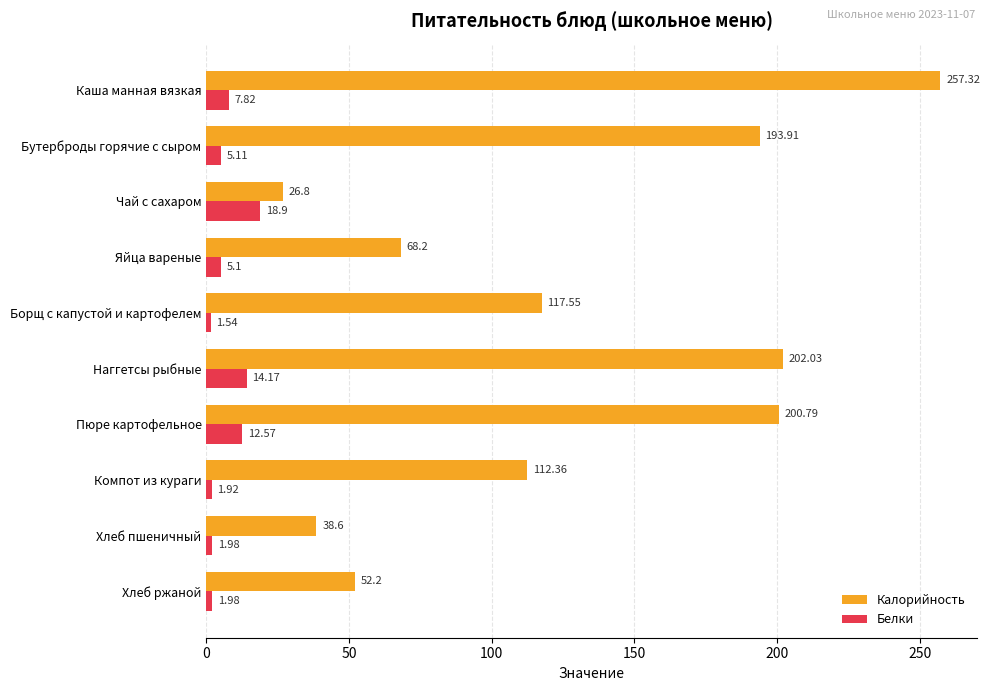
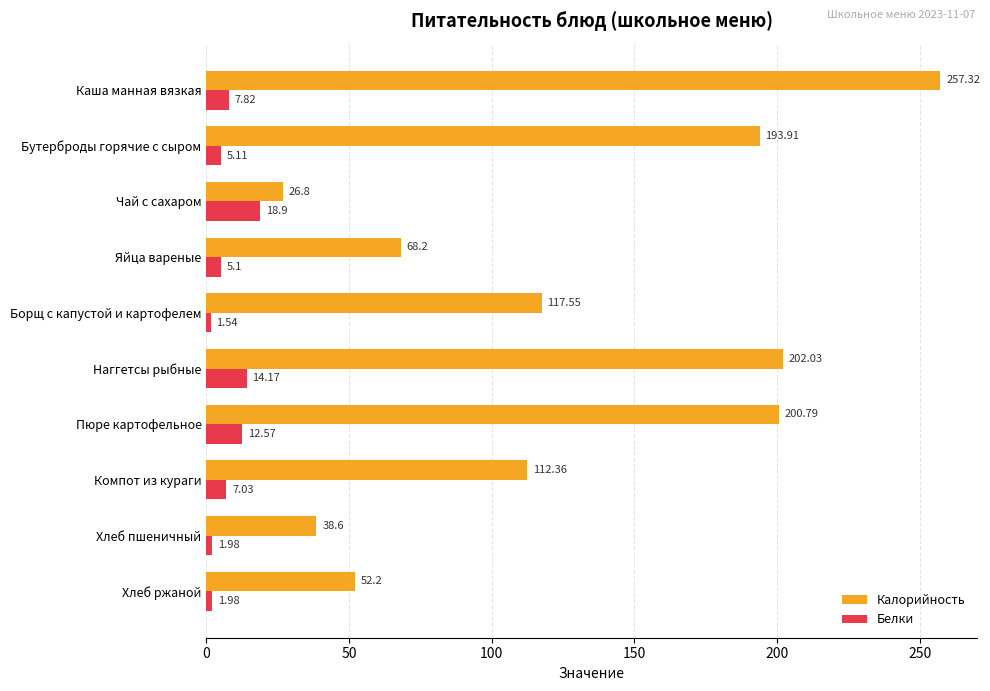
  {
    "Калорийность": {
      "Каша манная вязкая": 257.32,
      "Бутерброды горячие с сыром": 193.91,
      "Чай с сахаром": 26.8,
      "Яйца вареные": 68.2,
      "Борщ с капустой и картофелем": 117.55,
      "Наггетсы рыбные": 202.03,
      "Пюре картофельное": 200.79,
      "Компот из кураги": 112.36,
      "Хлеб пшеничный": 38.6,
      "Хлеб ржаной": 52.2
    },
    "Белки": {
      "Каша манная вязкая": 7.82,
      "Бутерброды горячие с сыром": 5.11,
      "Чай с сахаром": 18.9,
      "Яйца вареные": 5.1,
      "Борщ с капустой и картофелем": 1.54,
      "Наггетсы рыбные": 14.17,
      "Пюре картофельное": 12.57,
-     "Компот из кураги": 1.92,
+     "Компот из кураги": 7.03,
      "Хлеб пшеничный": 1.98,
      "Хлеб ржаной": 1.98
    }
  }
